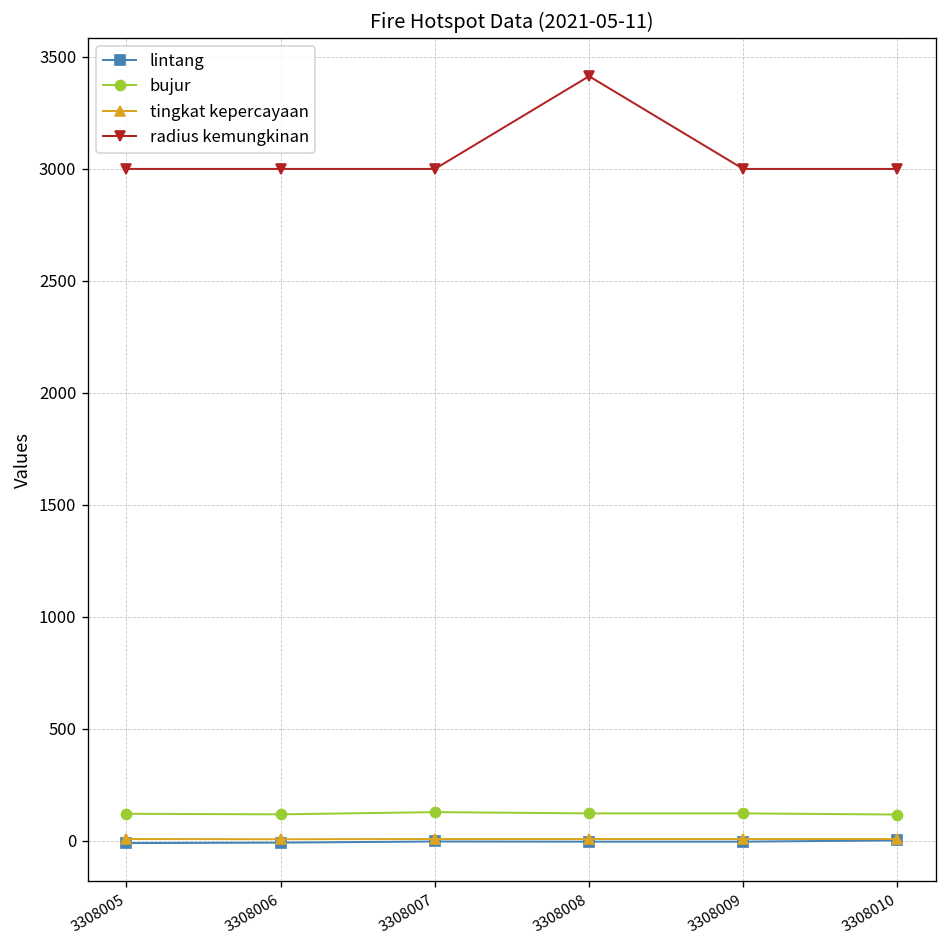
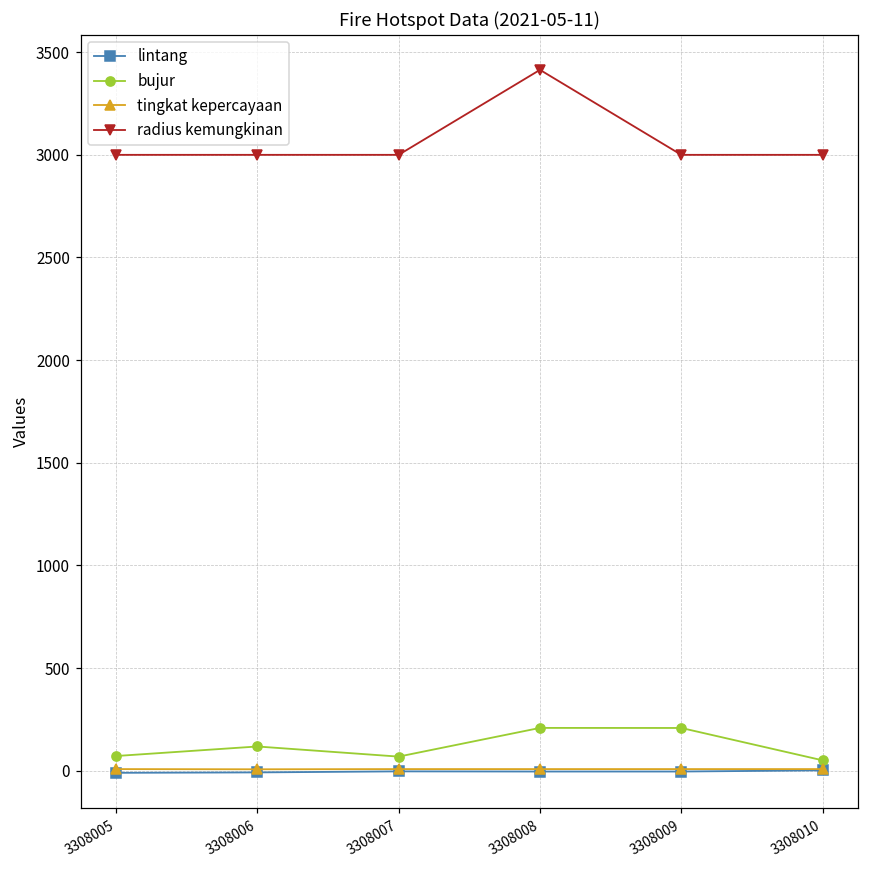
  {
    "lintang": {
      "3308005": -10,
      "3308006": -10
    },
    "bujur": {
-     "3308005": 120,
+     "3308005": 70,
      "3308006": 120,
-     "3308007": 130,
-     "3308008": 120,
-     "3308009": 120,
-     "3308010": 120
+     "3308007": 70,
+     "3308008": 210,
+     "3308009": 210,
+     "3308010": 50
    },
    "tingkat kepercayaan": {
      "3308005": 10,
      "3308006": 10
    },
    "radius kemungkinan": {
      "3308005": 3000,
      "3308006": 3000,
      "3308007": 3000,
      "3308008": 3410,
      "3308009": 3000,
      "3308010": 3000
    }
  }
